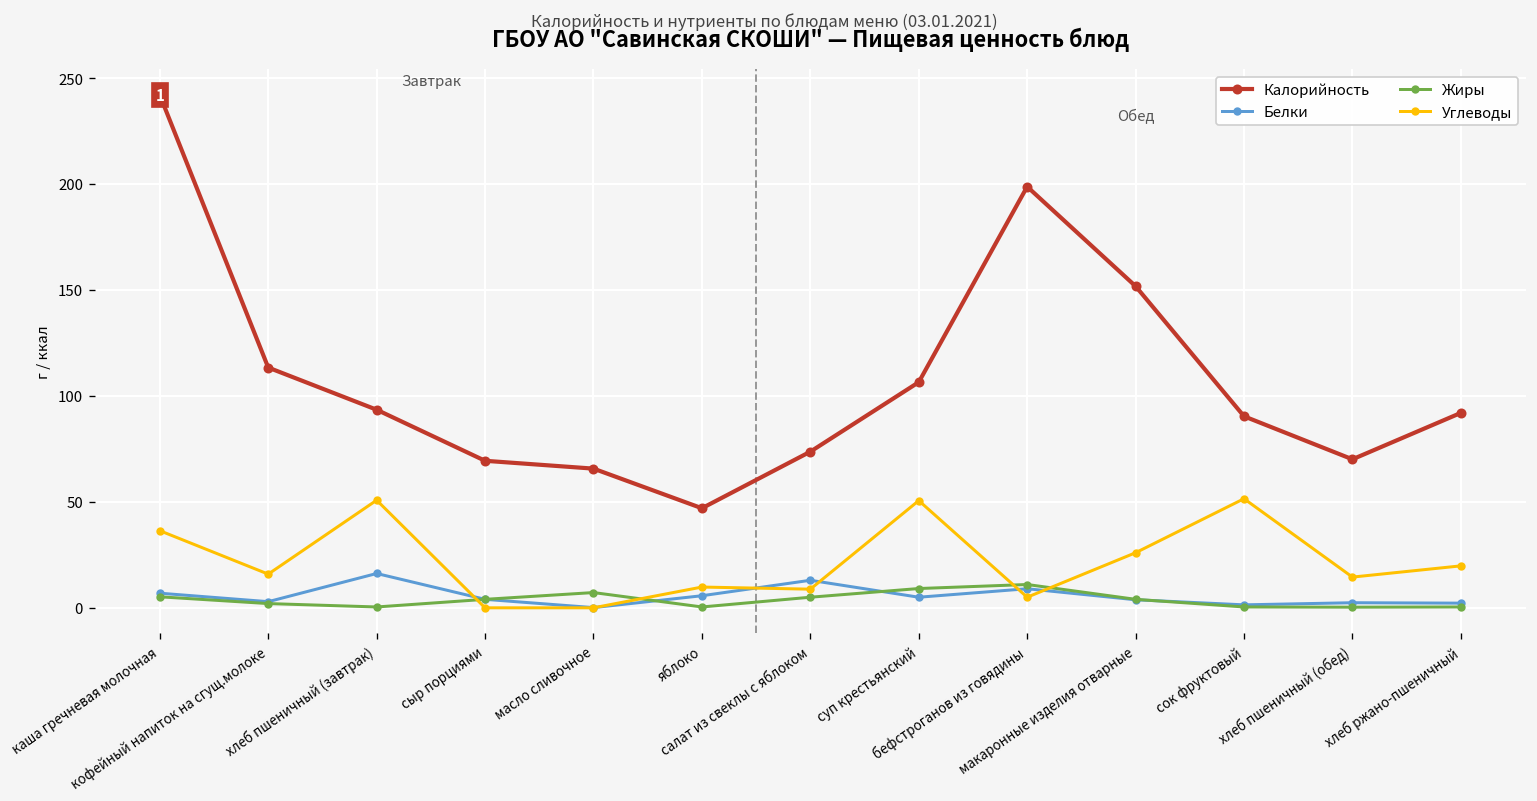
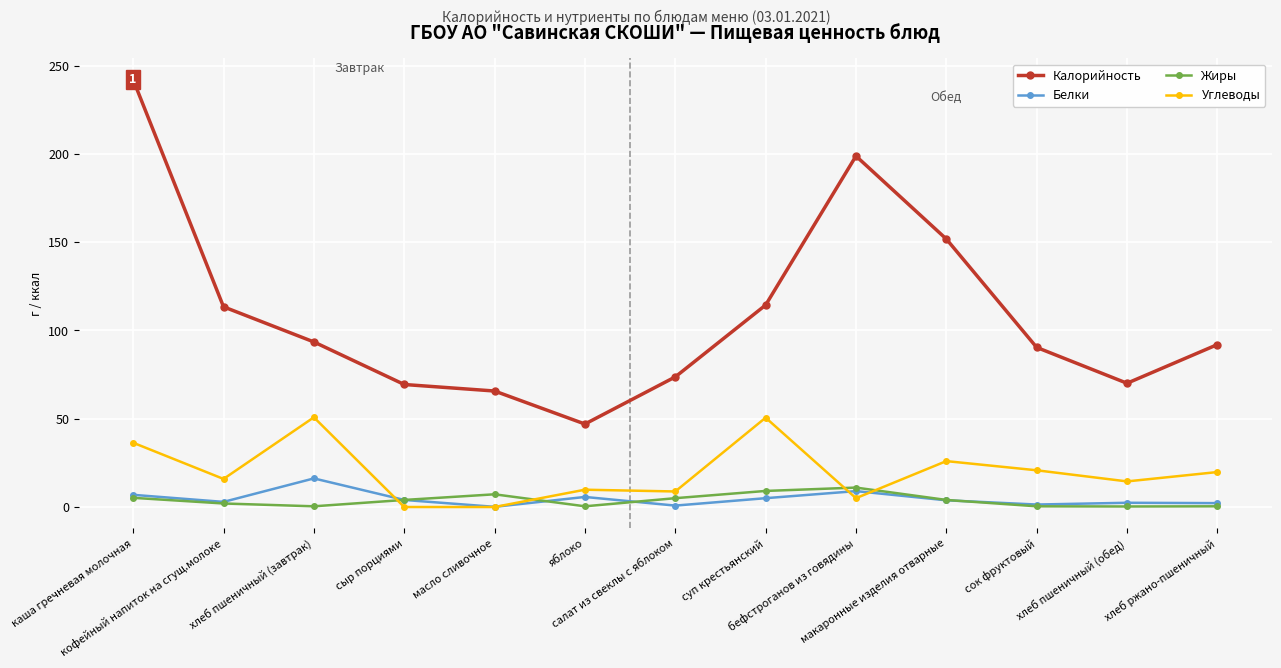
  {
    "Калорийность": {
      "кофейный напиток на сгущ.молоке": 113,
      "хлеб пшеничный (завтрак)": 94,
      "сыр порциями": 69,
      "масло сливочное": 66,
      "яблоко": 47,
      "салат из свеклы с яблоком": 74,
-     "суп крестьянский": 107,
+     "суп крестьянский": 114,
      "бефстроганов из говядины": 199,
      "макаронные изделия отварные": 152,
      "сок фруктовый": 90,
      "хлеб пшеничный (обед)": 70,
      "хлеб ржано-пшеничный": 92
    },
    "Белки": {
      "каша гречневая молочная": 7,
      "хлеб пшеничный (завтрак)": 16,
      "яблоко": 6,
-     "салат из свеклы с яблоком": 13,
+     "салат из свеклы с яблоком": 1,
      "суп крестьянский": 5,
      "бефстроганов из говядины": 9,
      "хлеб пшеничный (обед)": 2,
      "хлеб ржано-пшеничный": 2
    },
    "Жиры": {
      "каша гречневая молочная": 5,
      "хлеб пшеничный (завтрак)": 0,
      "масло сливочное": 7,
      "яблоко": 0,
      "салат из свеклы с яблоком": 5,
      "суп крестьянский": 9,
      "бефстроганов из говядины": 11,
      "хлеб пшеничный (обед)": 0,
      "хлеб ржано-пшеничный": 0
    },
    "Углеводы": {
      "каша гречневая молочная": 36,
      "кофейный напиток на сгущ.молоке": 16,
      "хлеб пшеничный (завтрак)": 51,
      "сыр порциями": 0,
      "яблоко": 10,
      "салат из свеклы с яблоком": 9,
      "суп крестьянский": 51,
      "бефстроганов из говядины": 5,
      "макаронные изделия отварные": 26,
-     "сок фруктовый": 52,
+     "сок фруктовый": 21,
      "хлеб пшеничный (обед)": 15,
      "хлеб ржано-пшеничный": 20
    }
  }
